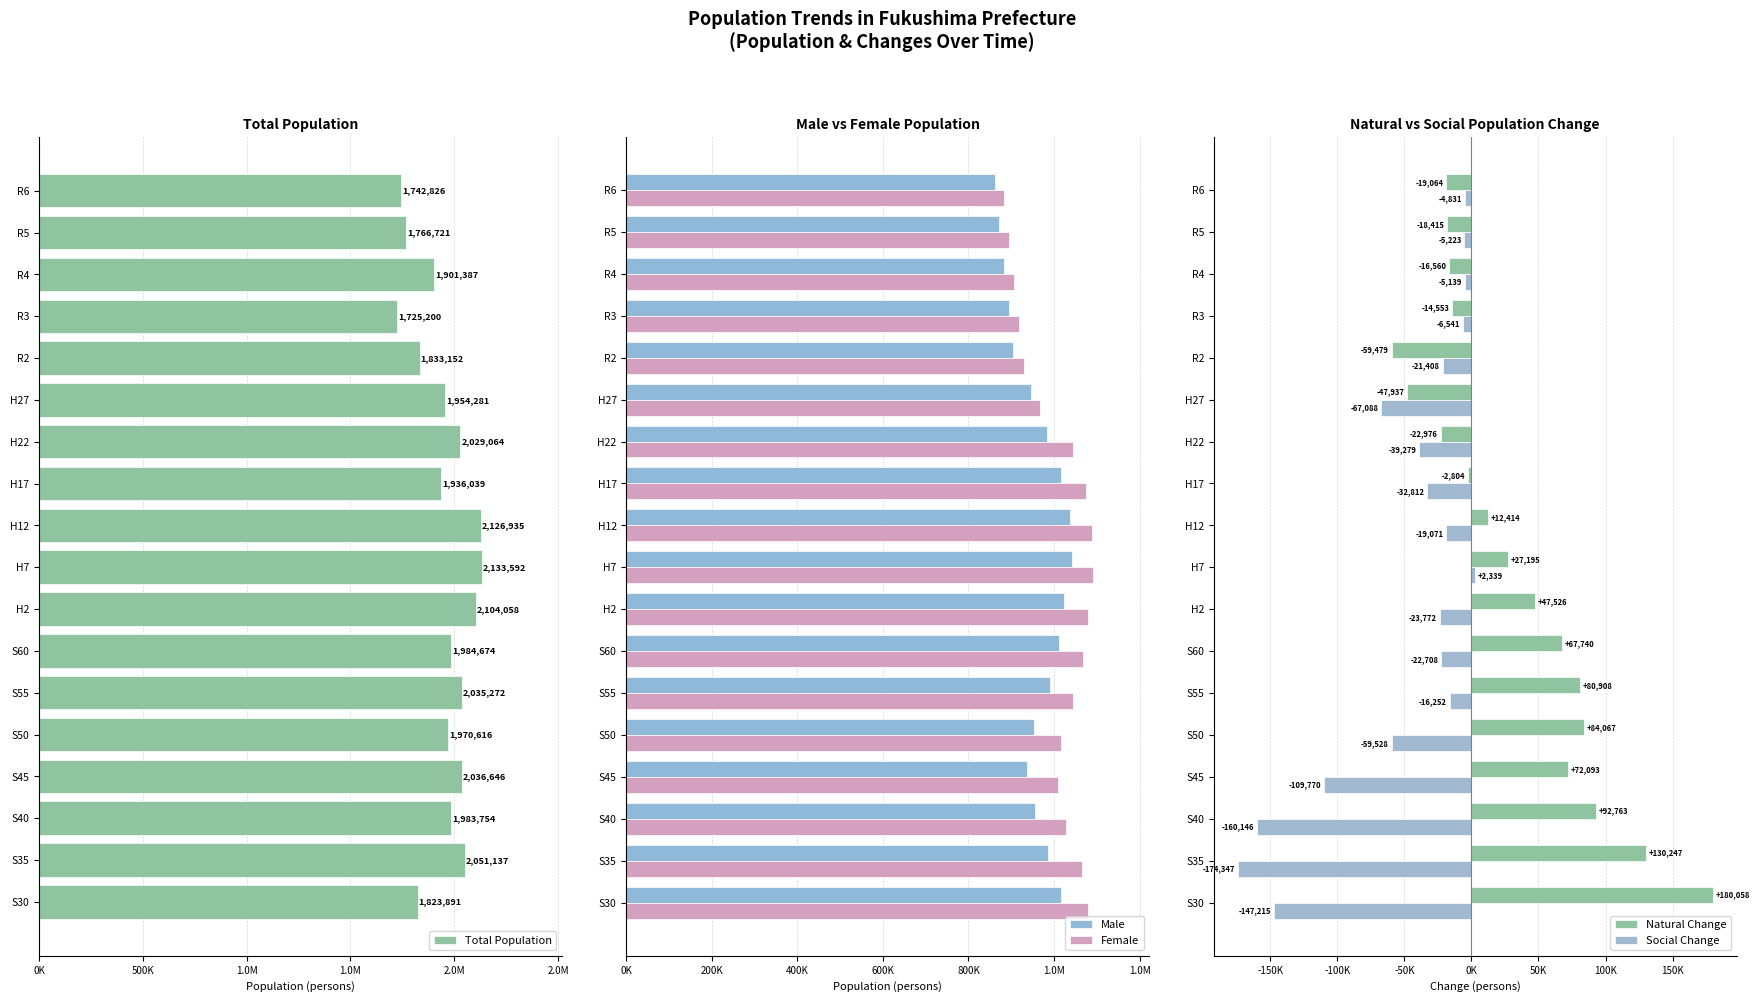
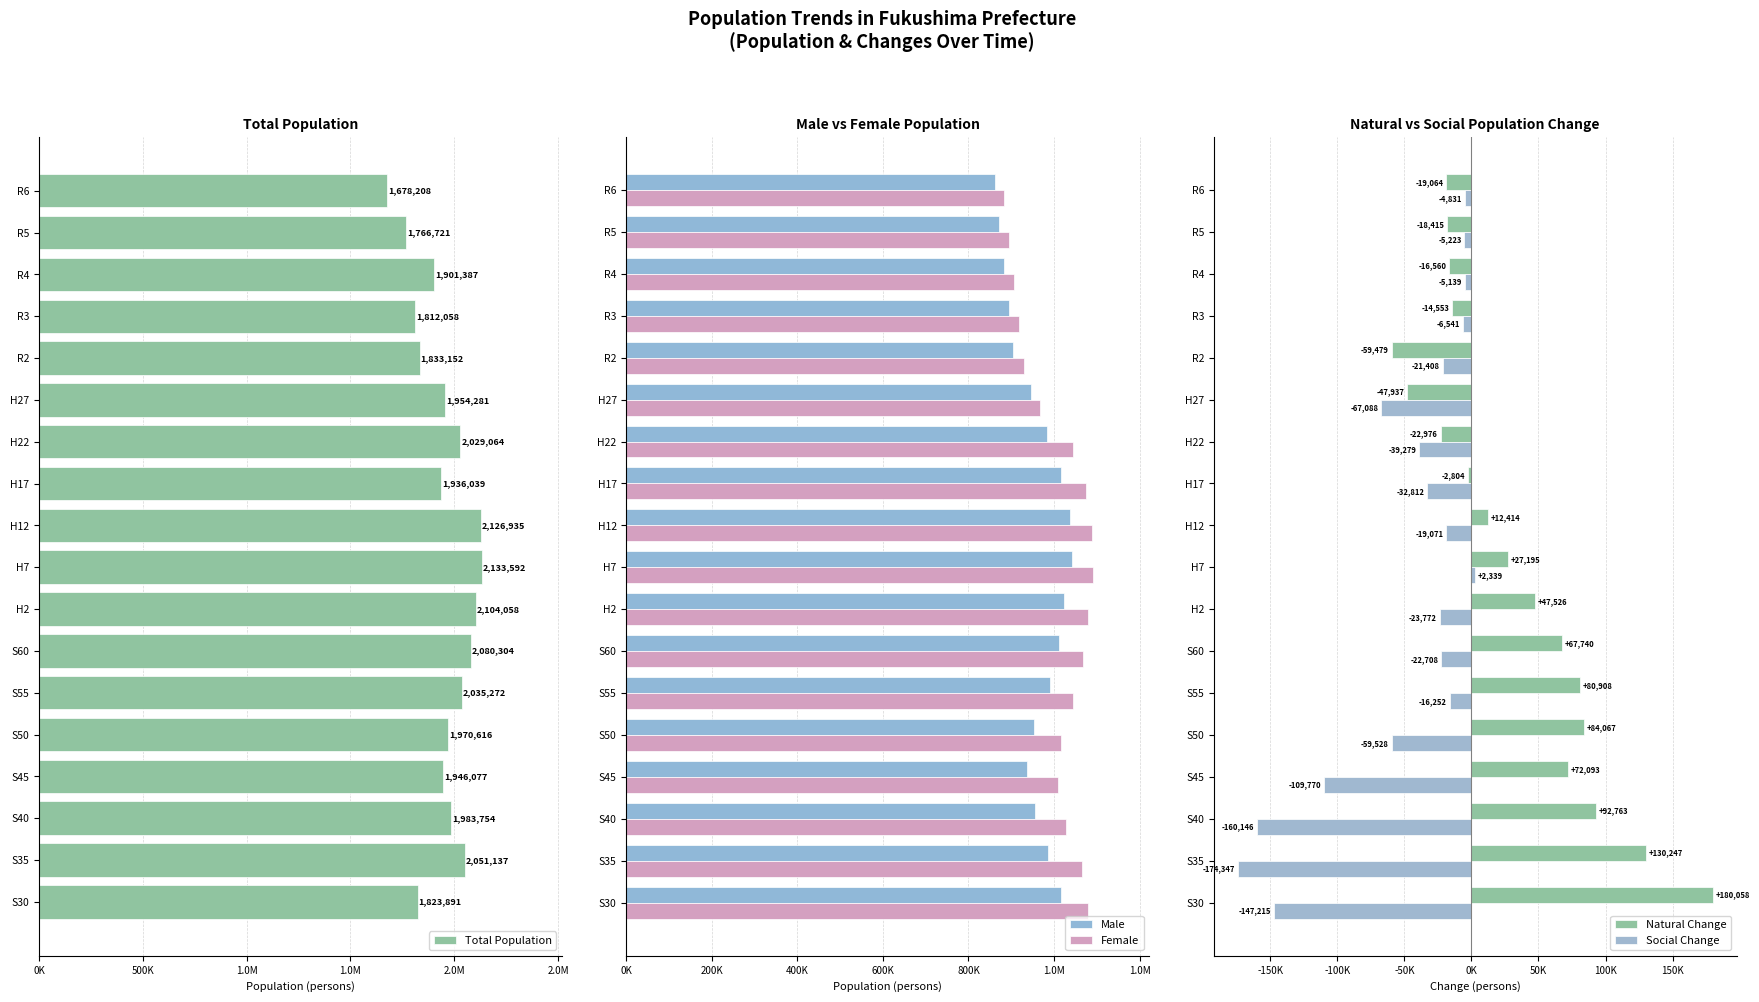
  {
    "Total Population": {
-     "R6": "1,742,826",
+     "R6": "1,678,208",
      "R5": "1,766,721",
      "R4": "1,901,387",
-     "R3": "1,725,200",
+     "R3": "1,812,058",
      "R2": "1,833,152",
      "H27": "1,954,281",
      "H22": "2,029,064",
      "H17": "1,936,039",
      "H12": "2,126,935",
      "H7": "2,133,592",
      "H2": "2,104,058",
-     "S60": "1,984,674",
+     "S60": "2,080,304",
      "S55": "2,035,272",
      "S50": "1,970,616",
-     "S45": "2,036,646",
+     "S45": "1,946,077",
      "S40": "1,983,754",
      "S35": "2,051,137",
      "S30": "1,823,891"
    }
  }
